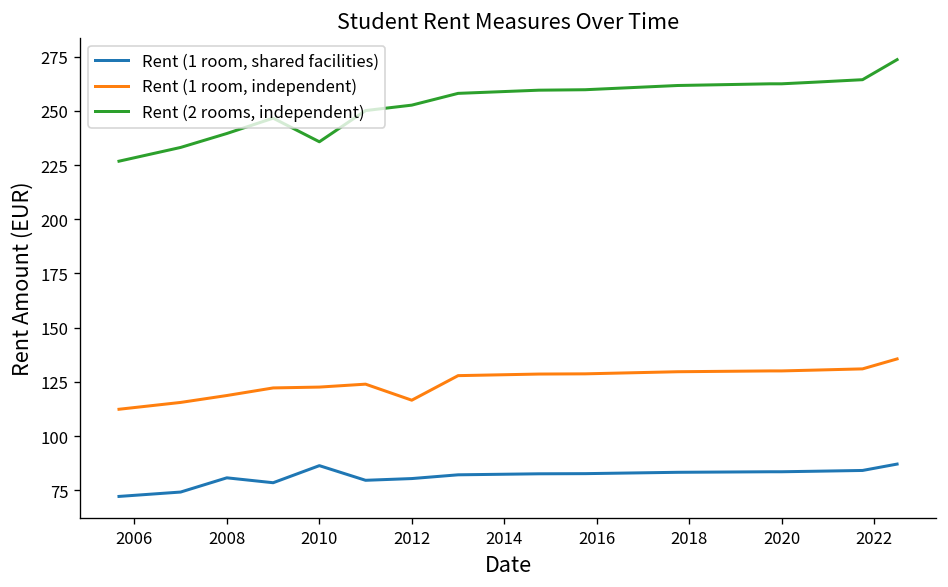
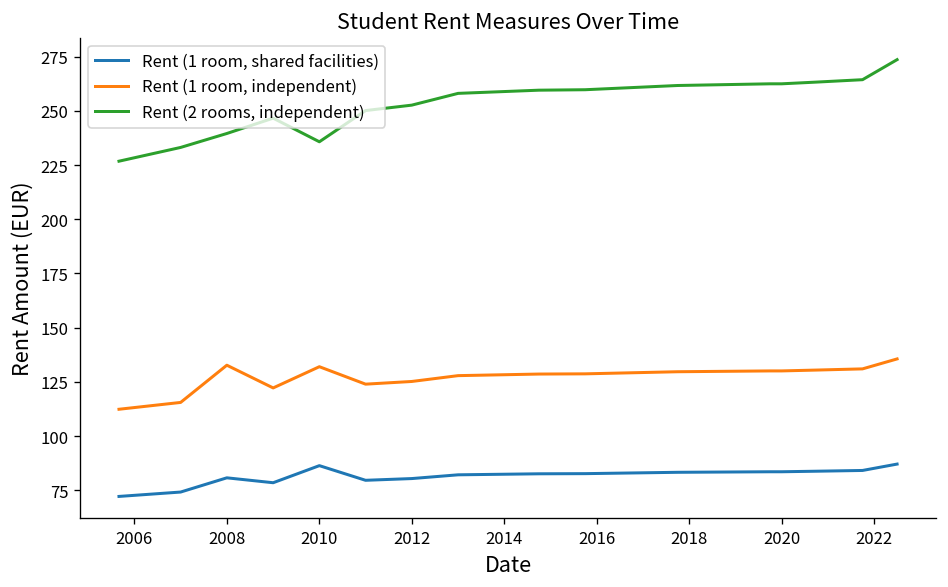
  {
    "Rent (1 room, shared facilities)": {
      "2008": 81,
      "2010": 86,
      "2012": 80,
      "2020": 84
    },
    "Rent (1 room, independent)": {
-     "2008": 119,
-     "2010": 123,
-     "2012": 117,
+     "2008": 133,
+     "2010": 132,
+     "2012": 125,
      "2020": 130
    },
    "Rent (2 rooms, independent)": {
      "2008": 240,
      "2010": 236,
      "2012": 253,
      "2020": 263
    }
  }
